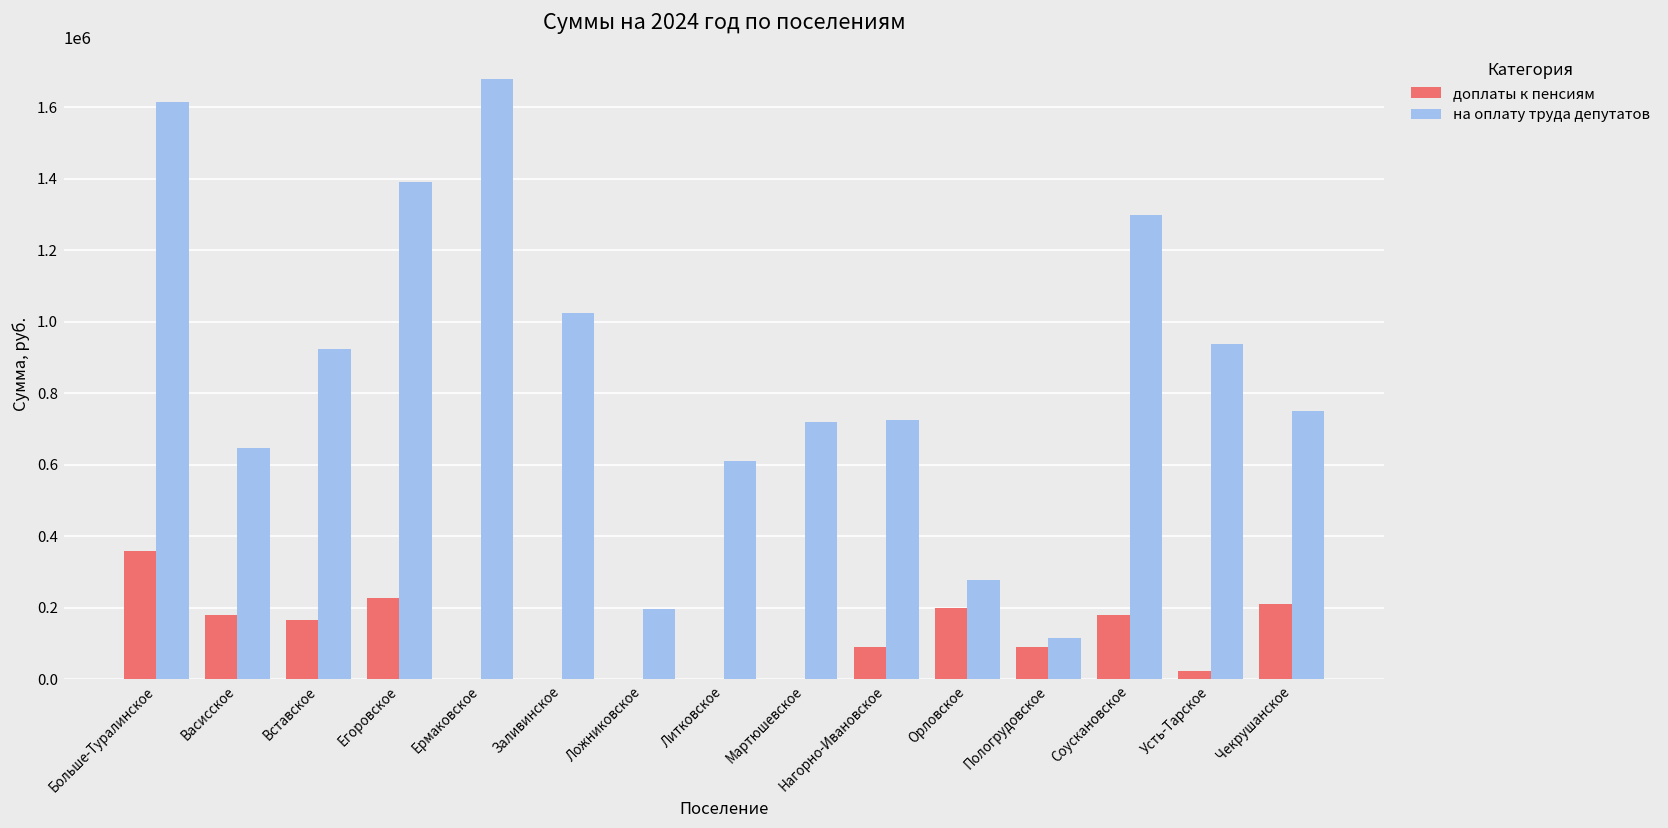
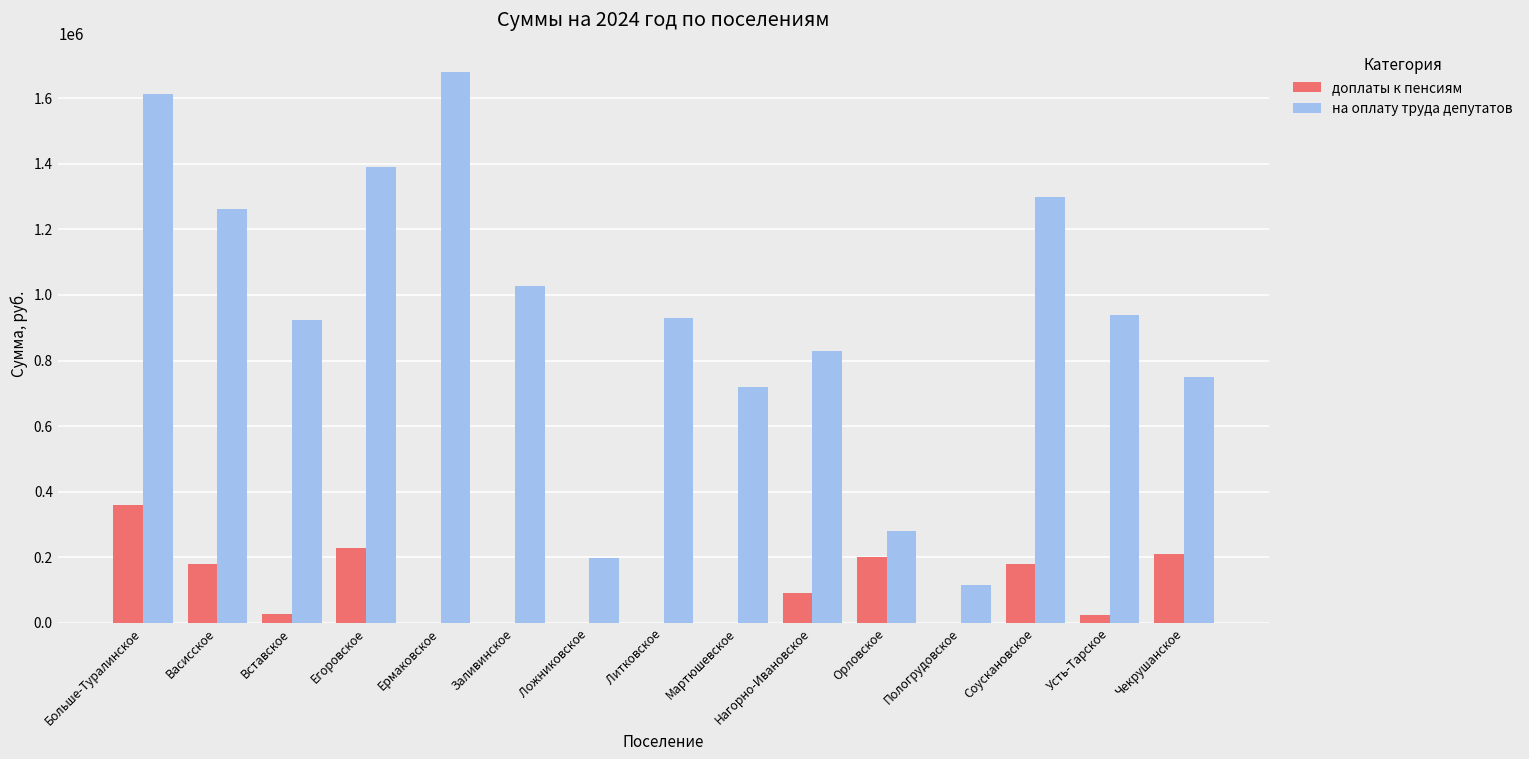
  {
    "доплаты к пенсиям": {
      "Больше-Туралинское": 360000,
      "Васисское": 180000,
-     "Вставское": 170000,
+     "Вставское": 30000,
      "Егоровское": 230000,
      "Ермаковское": 0,
      "Заливинское": 0,
      "Ложниковское": 0,
      "Литковское": 0,
      "Мартюшевское": 0,
      "Нагорно-Ивановское": 90000,
      "Орловское": 200000,
-     "Пологрудовское": 90000,
+     "Пологрудовское": 0,
      "Соускановское": 180000,
      "Усть-Тарское": 20000,
      "Чекрушанское": 210000
    },
    "на оплату труда депутатов": {
      "Больше-Туралинское": 1610000,
-     "Васисское": 650000,
+     "Васисское": 1260000,
      "Вставское": 920000,
      "Егоровское": 1390000,
      "Ермаковское": 1680000,
      "Заливинское": 1030000,
      "Ложниковское": 200000,
-     "Литковское": 610000,
+     "Литковское": 930000,
      "Мартюшевское": 720000,
-     "Нагорно-Ивановское": 730000,
+     "Нагорно-Ивановское": 830000,
      "Орловское": 280000,
      "Пологрудовское": 120000,
      "Соускановское": 1300000,
      "Усть-Тарское": 940000,
      "Чекрушанское": 750000
    }
  }
